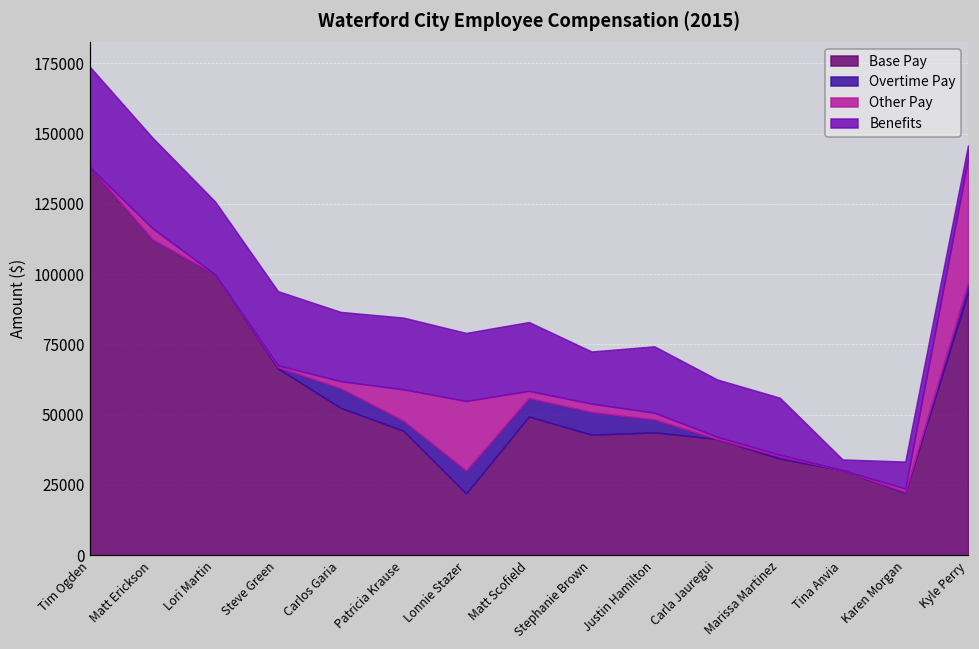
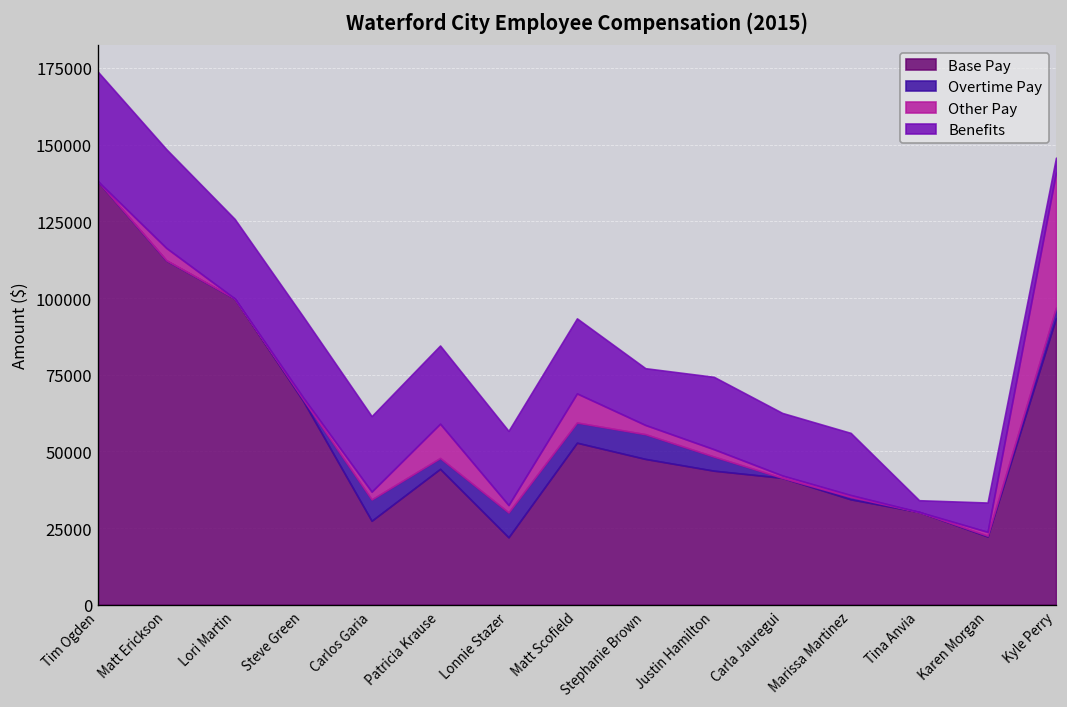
  {
    "Base Pay": {
-     "Carlos Garia": 52000,
+     "Carlos Garia": 27000,
      "Patricia Krause": 44000,
      "Lonnie Stazer": 22000,
-     "Matt Scofield": 49000,
-     "Stephanie Brown": 43000,
+     "Matt Scofield": 53000,
+     "Stephanie Brown": 48000,
      "Justin Hamilton": 44000,
      "Kyle Perry": 93000
    },
    "Other Pay": {
      "Matt Erickson": 4000,
      "Carlos Garia": 3000,
      "Patricia Krause": 11000,
-     "Lonnie Stazer": 25000,
-     "Matt Scofield": 3000,
+     "Lonnie Stazer": 2000,
+     "Matt Scofield": 9000,
      "Stephanie Brown": 3000,
      "Justin Hamilton": 2000,
      "Karen Morgan": 1000,
      "Kyle Perry": 44000
    }
  }
